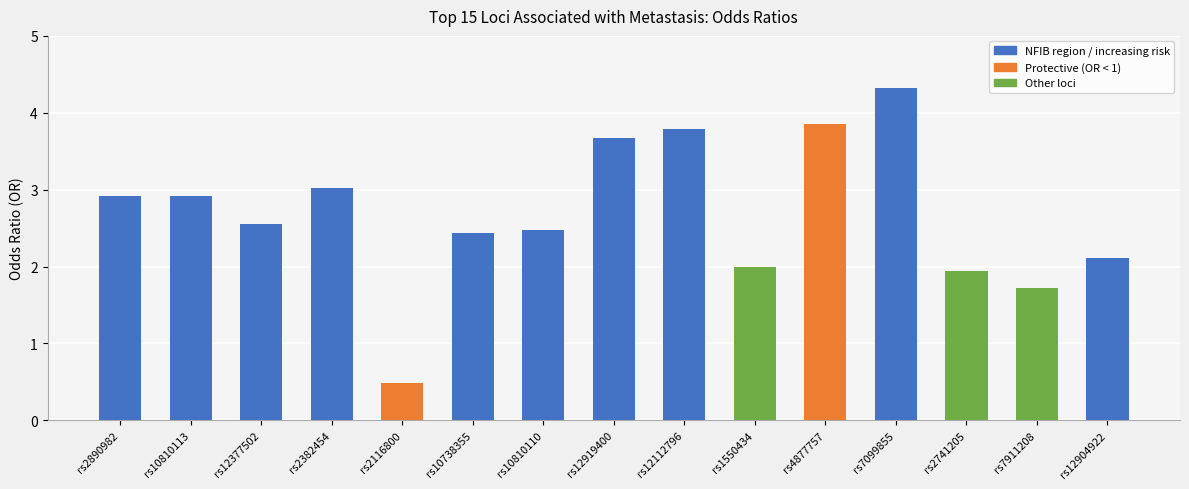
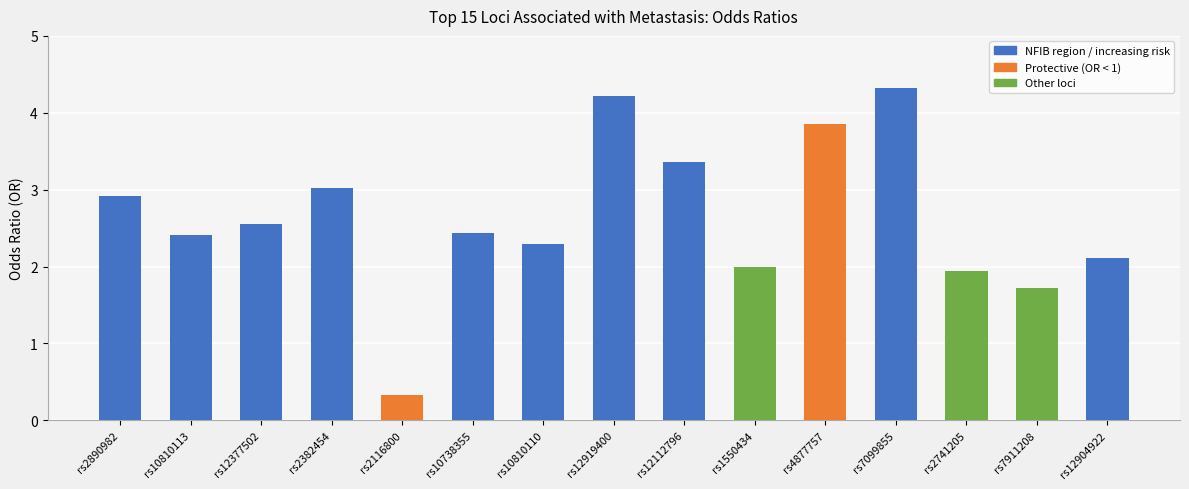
  {
    "rs2890982": 2.9,
-   "rs10810113": 2.9,
+   "rs10810113": 2.4,
    "rs12377502": 2.6,
    "rs2382454": 3.0,
-   "rs2116800": 0.5,
+   "rs2116800": 0.3,
    "rs10738355": 2.4,
-   "rs10810110": 2.5,
-   "rs12919400": 3.7,
-   "rs12112796": 3.8,
+   "rs10810110": 2.3,
+   "rs12919400": 4.2,
+   "rs12112796": 3.4,
    "rs1550434": 2.0,
    "rs4877757": 3.9,
    "rs7099855": 4.3,
    "rs2741205": 1.9,
    "rs7911208": 1.7,
    "rs12904922": 2.1
  }
